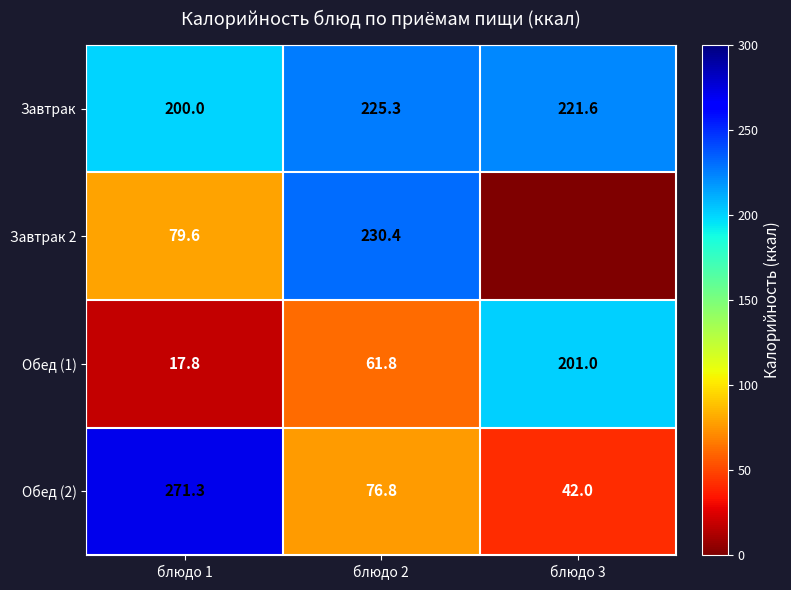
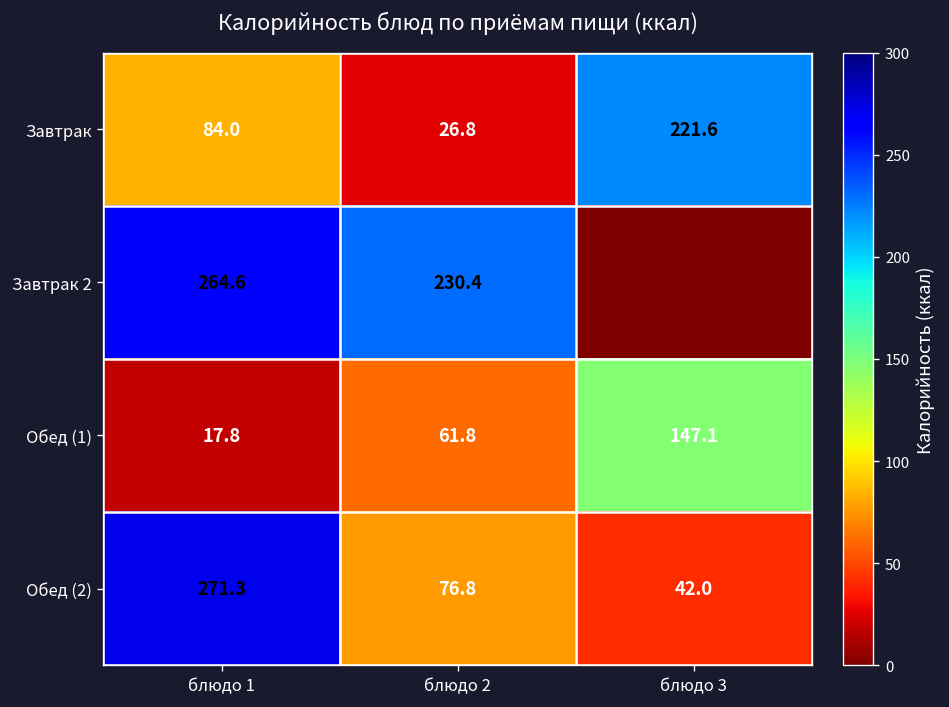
  {
    "Завтрак": {
-     "блюдо 1": 200.0,
-     "блюдо 2": 225.3,
+     "блюдо 1": 84.0,
+     "блюдо 2": 26.8,
      "блюдо 3": 221.6
    },
    "Завтрак 2": {
-     "блюдо 1": 79.6,
+     "блюдо 1": 264.6,
      "блюдо 2": 230.4
    },
    "Обед (1)": {
      "блюдо 1": 17.8,
      "блюдо 2": 61.8,
-     "блюдо 3": 201.0
+     "блюдо 3": 147.1
    },
    "Обед (2)": {
      "блюдо 1": 271.3,
      "блюдо 2": 76.8,
      "блюдо 3": 42.0
    }
  }
